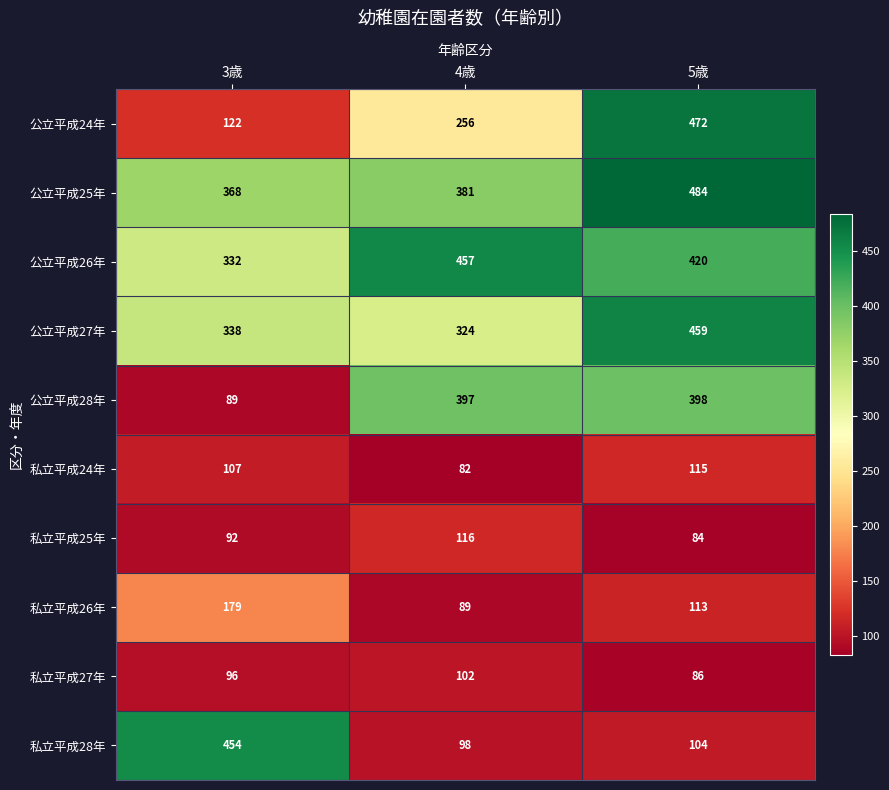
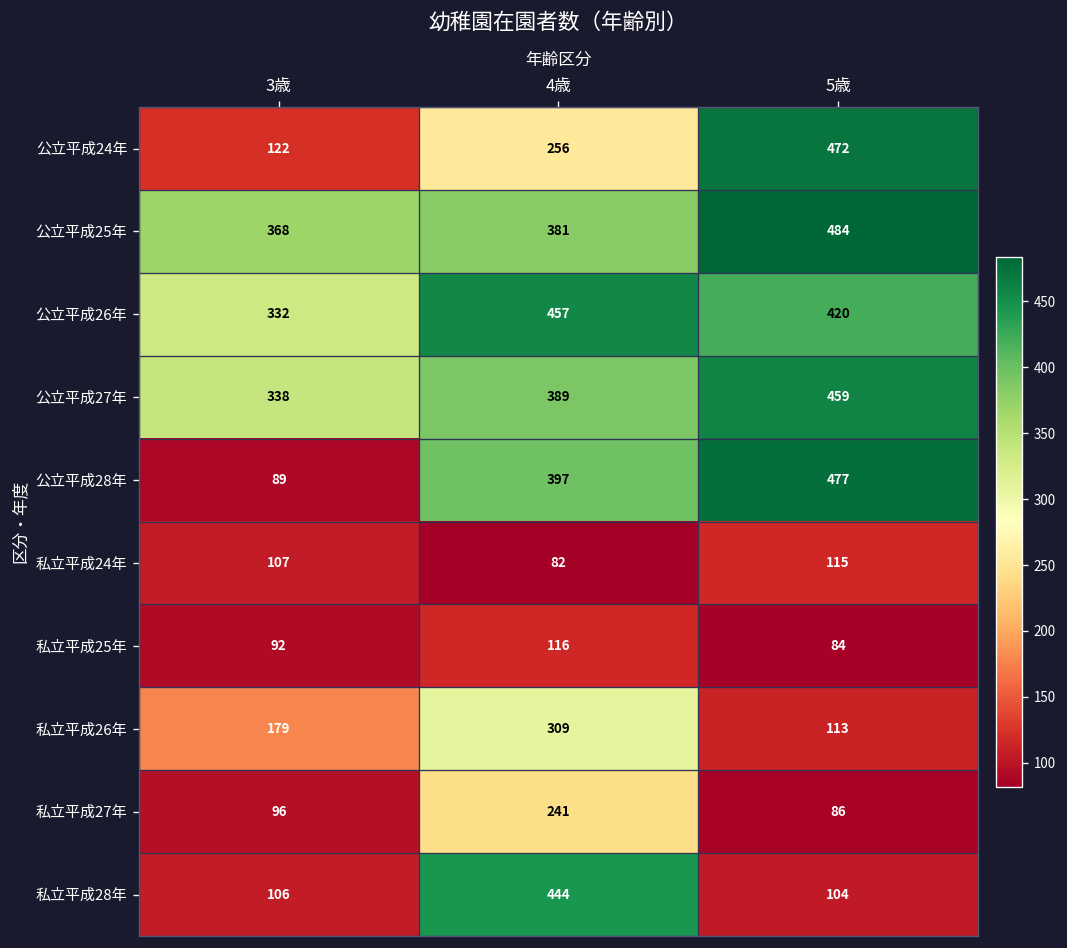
  {
    "公立平成24年": {
      "3歳": 122,
      "4歳": 256,
      "5歳": 472
    },
    "公立平成25年": {
      "3歳": 368,
      "4歳": 381,
      "5歳": 484
    },
    "公立平成26年": {
      "3歳": 332,
      "4歳": 457,
      "5歳": 420
    },
    "公立平成27年": {
      "3歳": 338,
-     "4歳": 324,
+     "4歳": 389,
      "5歳": 459
    },
    "公立平成28年": {
      "3歳": 89,
      "4歳": 397,
-     "5歳": 398
+     "5歳": 477
    },
    "私立平成24年": {
      "3歳": 107,
      "4歳": 82,
      "5歳": 115
    },
    "私立平成25年": {
      "3歳": 92,
      "4歳": 116,
      "5歳": 84
    },
    "私立平成26年": {
      "3歳": 179,
-     "4歳": 89,
+     "4歳": 309,
      "5歳": 113
    },
    "私立平成27年": {
      "3歳": 96,
-     "4歳": 102,
+     "4歳": 241,
      "5歳": 86
    },
    "私立平成28年": {
-     "3歳": 454,
-     "4歳": 98,
+     "3歳": 106,
+     "4歳": 444,
      "5歳": 104
    }
  }
